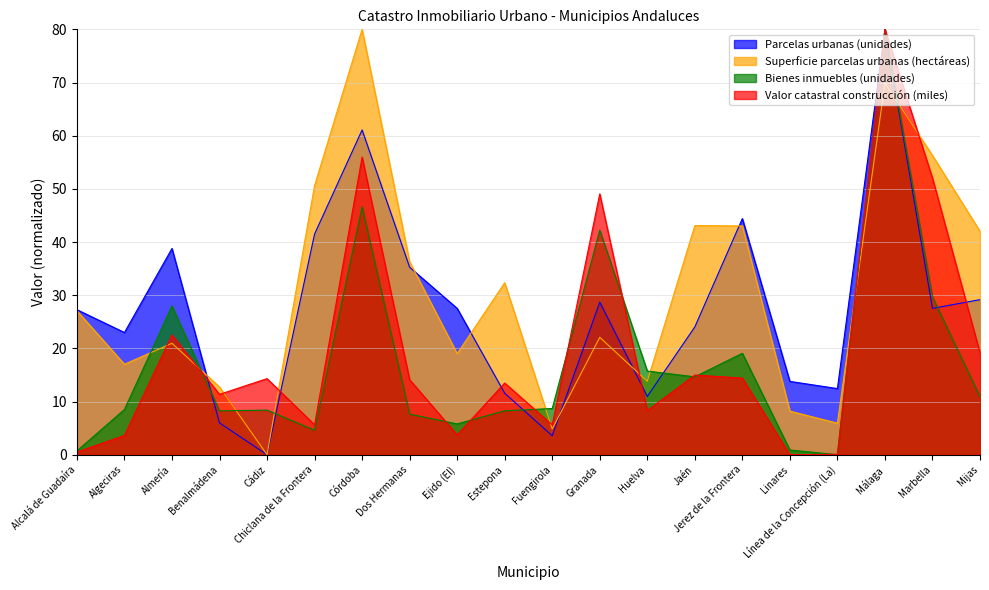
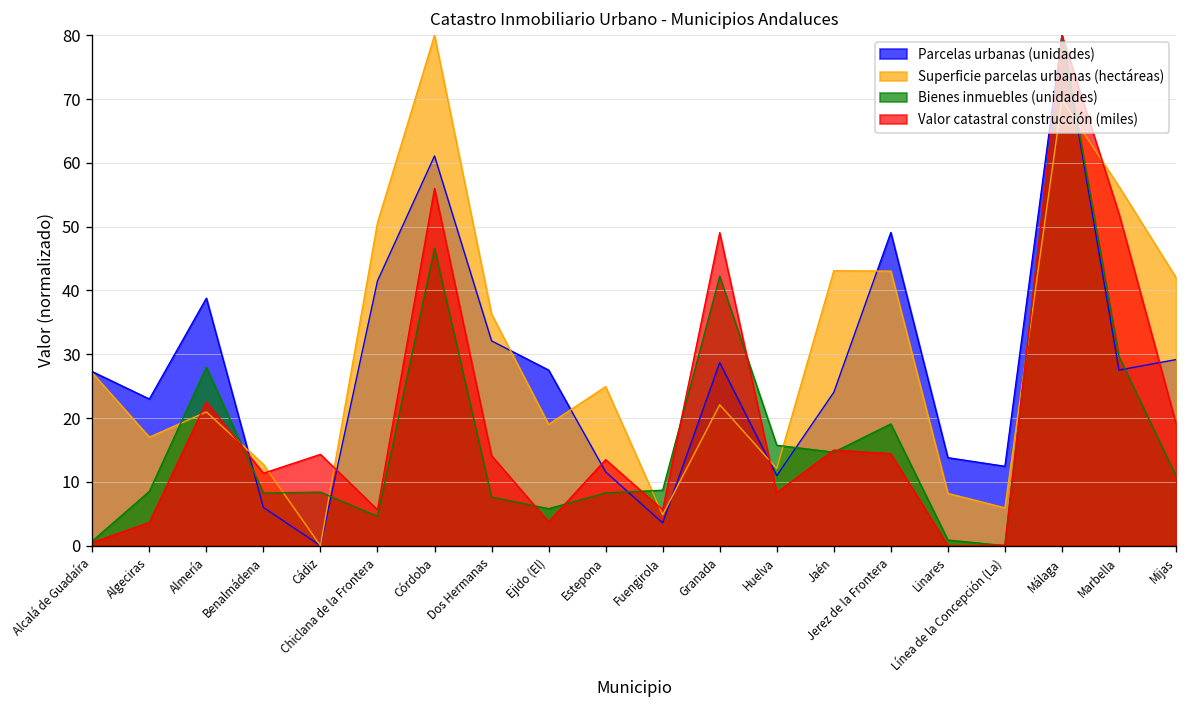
  {
    "Parcelas urbanas (unidades)": {
      "Algeciras": 23,
      "Almería": 39,
      "Benalmádena": 6,
      "Chiclana de la Frontera": 42,
      "Córdoba": 61,
-     "Dos Hermanas": 35,
+     "Dos Hermanas": 32,
      "Ejido (El)": 28,
      "Estepona": 12,
      "Fuengirola": 4,
      "Granada": 29,
      "Huelva": 11,
      "Jaén": 24,
-     "Jerez de la Frontera": 44,
+     "Jerez de la Frontera": 49,
      "Linares": 14,
      "Línea de la Concepción (La)": 12,
      "Marbella": 28,
      "Mijas": 29
    },
    "Superficie parcelas urbanas (hectáreas)": {
      "Algeciras": 17,
      "Almería": 21,
      "Benalmádena": 13,
      "Chiclana de la Frontera": 51,
      "Córdoba": 80,
      "Dos Hermanas": 36,
      "Ejido (El)": 19,
-     "Estepona": 32,
+     "Estepona": 25,
      "Fuengirola": 5,
      "Granada": 22,
-     "Huelva": 14,
+     "Huelva": 12,
      "Jaén": 43,
      "Jerez de la Frontera": 43,
      "Linares": 8,
      "Línea de la Concepción (La)": 6,
      "Marbella": 56,
      "Mijas": 42
    },
    "Bienes inmuebles (unidades)": {
      "Algeciras": 9,
      "Almería": 28,
      "Benalmádena": 8,
      "Cádiz": 8,
      "Chiclana de la Frontera": 5,
      "Córdoba": 47,
      "Dos Hermanas": 8,
      "Ejido (El)": 6,
      "Estepona": 8,
      "Fuengirola": 9,
      "Granada": 42,
      "Huelva": 16,
      "Jerez de la Frontera": 19,
      "Linares": 1,
      "Marbella": 30,
      "Mijas": 11
    },
    "Valor catastral construcción (miles)": {
      "Algeciras": 4,
      "Almería": 23,
      "Benalmádena": 11,
      "Cádiz": 14,
      "Chiclana de la Frontera": 6,
      "Córdoba": 56,
      "Dos Hermanas": 14,
      "Ejido (El)": 4,
      "Estepona": 13,
      "Fuengirola": 6,
      "Granada": 49,
      "Huelva": 8,
      "Jerez de la Frontera": 14,
      "Linares": 0,
      "Marbella": 52,
      "Mijas": 19
    }
  }
